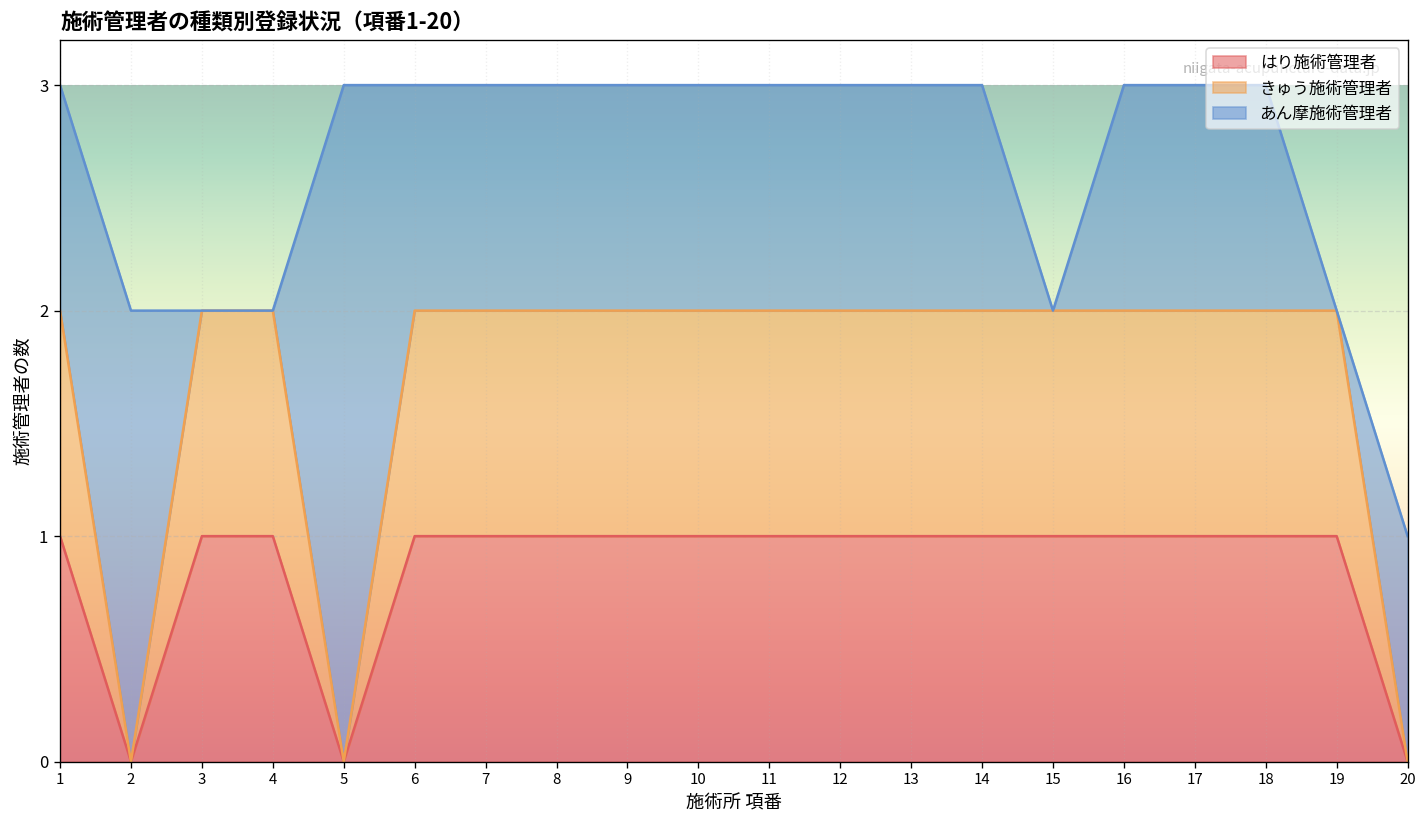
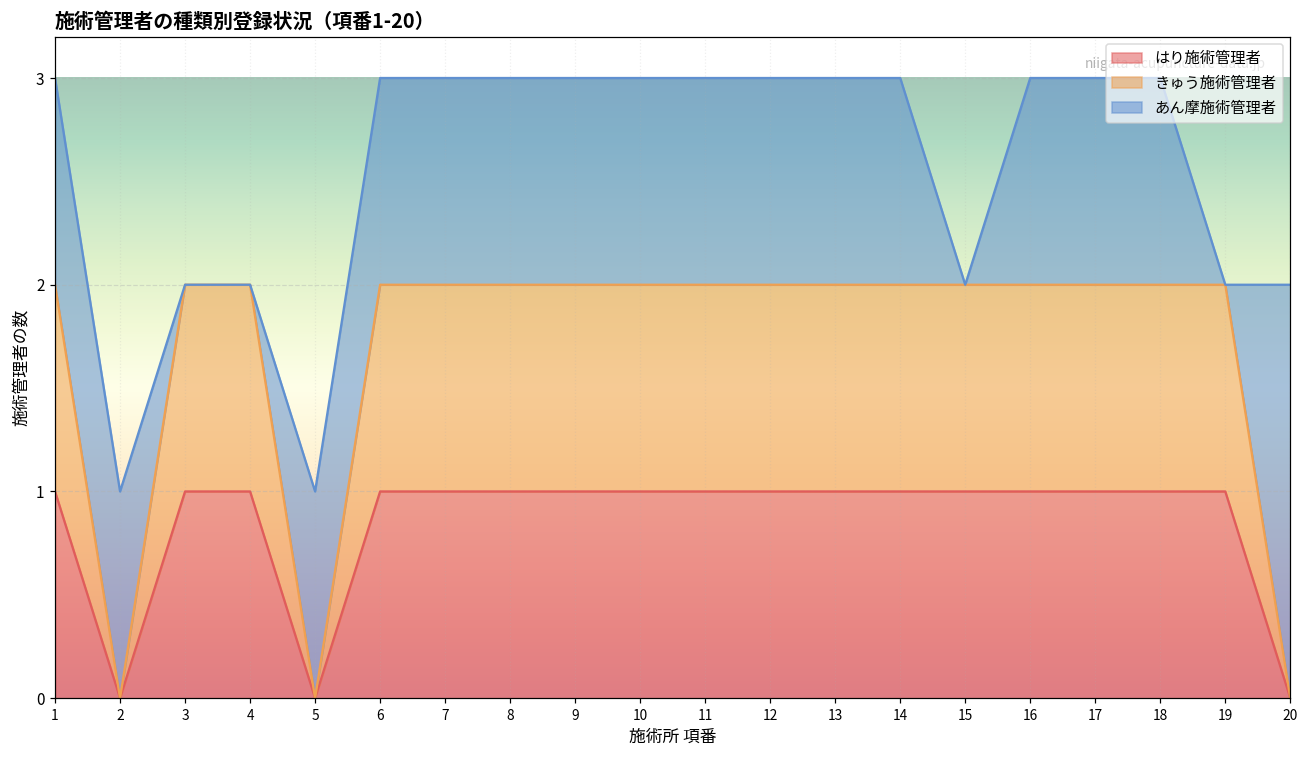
  {
    "あん摩施術管理者": {
      "1": 3,
-     "2": 2,
-     "5": 3,
+     "2": 1,
+     "5": 1,
      "6": 3,
      "7": 3,
      "8": 3,
      "9": 3,
      "10": 3,
      "11": 3,
      "12": 3,
      "13": 3,
      "14": 3,
      "16": 3,
      "17": 3,
-     "20": 1
+     "20": 2
    }
  }
